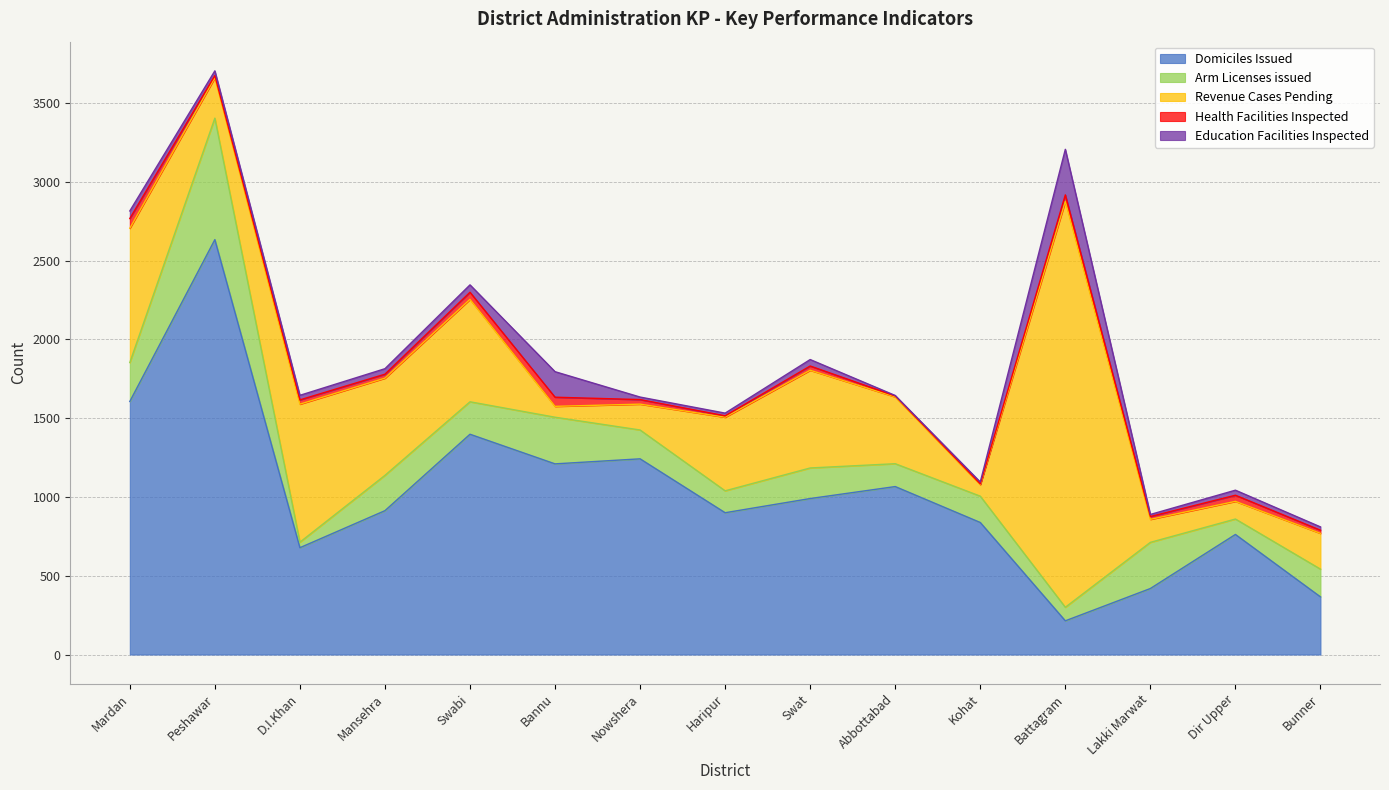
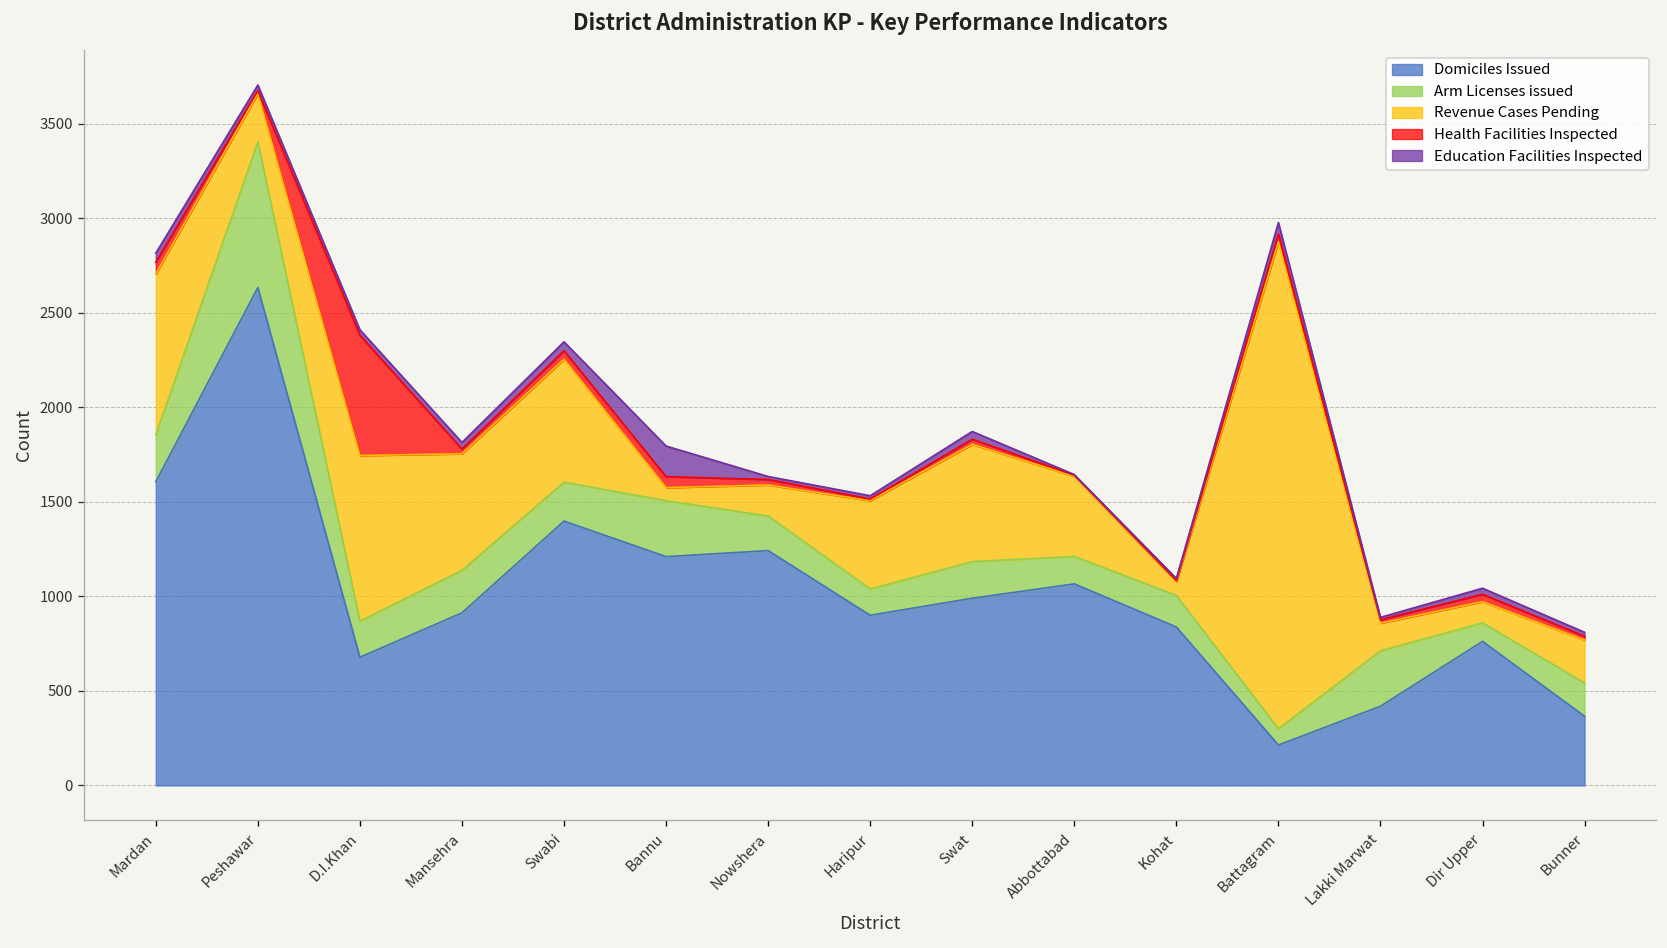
  {
    "Domiciles Issued": {
      "Mardan": 1610,
      "Peshawar": 2630,
      "D.I.Khan": 680,
      "Mansehra": 910,
      "Swabi": 1400,
      "Bannu": 1210,
      "Nowshera": 1240,
      "Haripur": 900,
      "Swat": 990,
      "Abbottabad": 1070,
      "Kohat": 840,
      "Battagram": 210,
      "Lakki Marwat": 420,
      "Dir Upper": 760,
      "Bunner": 370
    },
    "Arm Licenses issued": {
      "Mardan": 250,
      "Peshawar": 770,
-     "D.I.Khan": 40,
+     "D.I.Khan": 190,
      "Mansehra": 220,
      "Swabi": 210,
      "Bannu": 300,
      "Nowshera": 180,
      "Haripur": 140,
      "Swat": 190,
      "Abbottabad": 150,
      "Kohat": 170,
      "Battagram": 90,
      "Lakki Marwat": 290,
      "Dir Upper": 100,
      "Bunner": 180
    },
    "Revenue Cases Pending": {
      "Mardan": 850,
      "D.I.Khan": 880,
      "Mansehra": 620,
      "Swabi": 650,
      "Bannu": 70,
      "Nowshera": 160,
      "Swat": 620,
      "Battagram": 2580,
      "Lakki Marwat": 150,
      "Dir Upper": 110,
      "Bunner": 230
    },
    "Health Facilities Inspected": {
      "Mardan": 60,
-     "D.I.Khan": 30,
+     "D.I.Khan": 640,
      "Mansehra": 30,
      "Swabi": 50,
      "Bannu": 60,
      "Swat": 30,
      "Battagram": 40,
      "Dir Upper": 40,
      "Bunner": 20
    },
    "Education Facilities Inspected": {
      "Mardan": 50,
      "Peshawar": 30,
      "D.I.Khan": 30,
      "Mansehra": 40,
      "Swabi": 50,
      "Bannu": 160,
      "Haripur": 20,
      "Swat": 40,
-     "Battagram": 290,
+     "Battagram": 60,
      "Dir Upper": 30,
      "Bunner": 20
    }
  }
